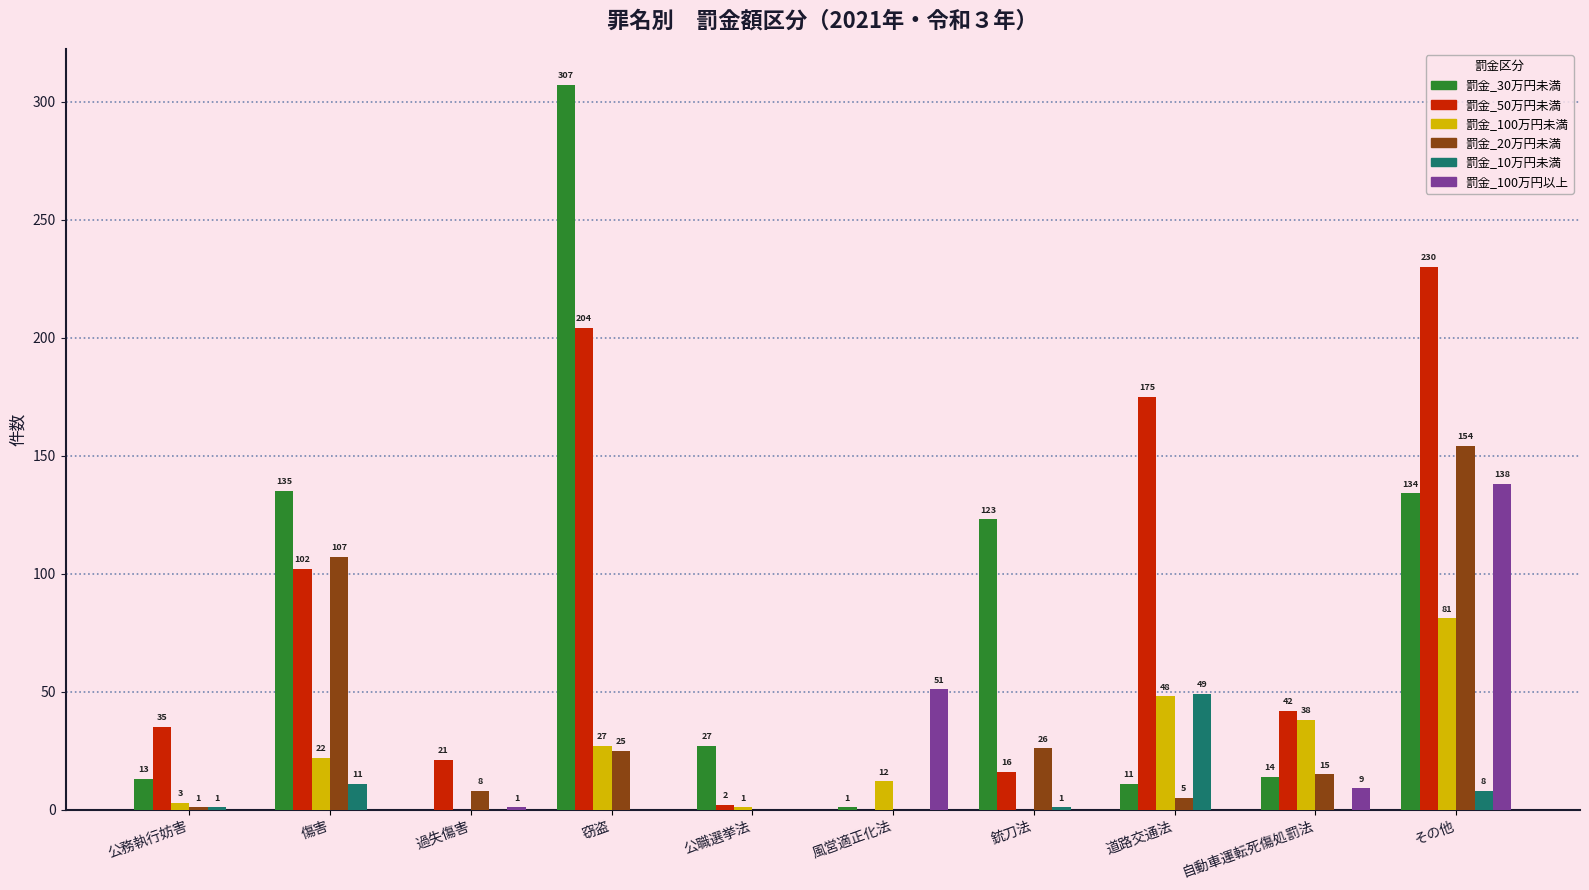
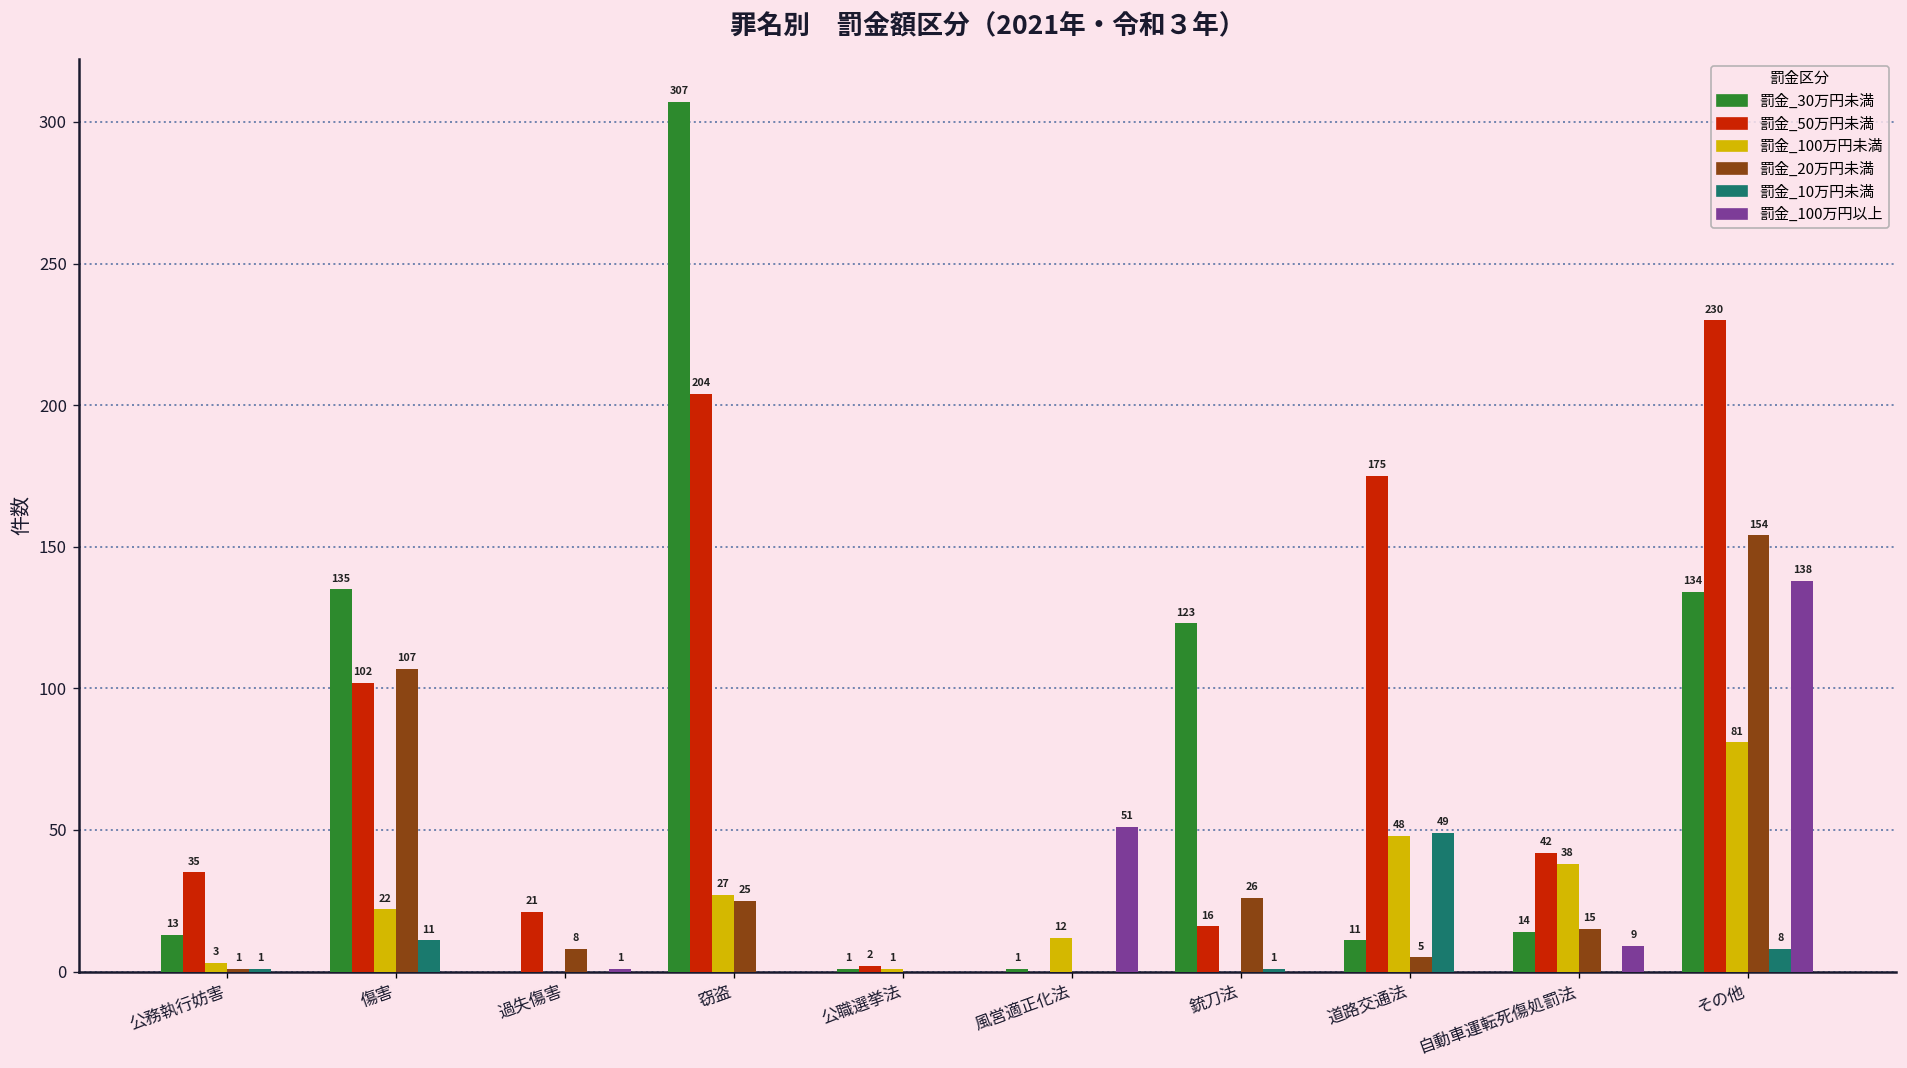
  {
    "罰金_30万円未満": {
      "公務執行妨害": 13,
      "傷害": 135,
      "窃盗": 307,
-     "公職選挙法": 27,
+     "公職選挙法": 1,
      "風営適正化法": 1,
      "銃刀法": 123,
      "道路交通法": 11,
      "自動車運転死傷処罰法": 14,
      "その他": 134
    },
    "罰金_50万円未満": {
      "公務執行妨害": 35,
      "傷害": 102,
      "過失傷害": 21,
      "窃盗": 204,
      "公職選挙法": 2,
      "銃刀法": 16,
      "道路交通法": 175,
      "自動車運転死傷処罰法": 42,
      "その他": 230
    },
    "罰金_100万円未満": {
      "公務執行妨害": 3,
      "傷害": 22,
      "窃盗": 27,
      "公職選挙法": 1,
      "風営適正化法": 12,
      "道路交通法": 48,
      "自動車運転死傷処罰法": 38,
      "その他": 81
    },
    "罰金_20万円未満": {
      "公務執行妨害": 1,
      "傷害": 107,
      "過失傷害": 8,
      "窃盗": 25,
      "銃刀法": 26,
      "道路交通法": 5,
      "自動車運転死傷処罰法": 15,
      "その他": 154
    },
    "罰金_10万円未満": {
      "公務執行妨害": 1,
      "傷害": 11,
      "銃刀法": 1,
      "道路交通法": 49,
      "その他": 8
    },
    "罰金_100万円以上": {
      "過失傷害": 1,
      "風営適正化法": 51,
      "自動車運転死傷処罰法": 9,
      "その他": 138
    }
  }
